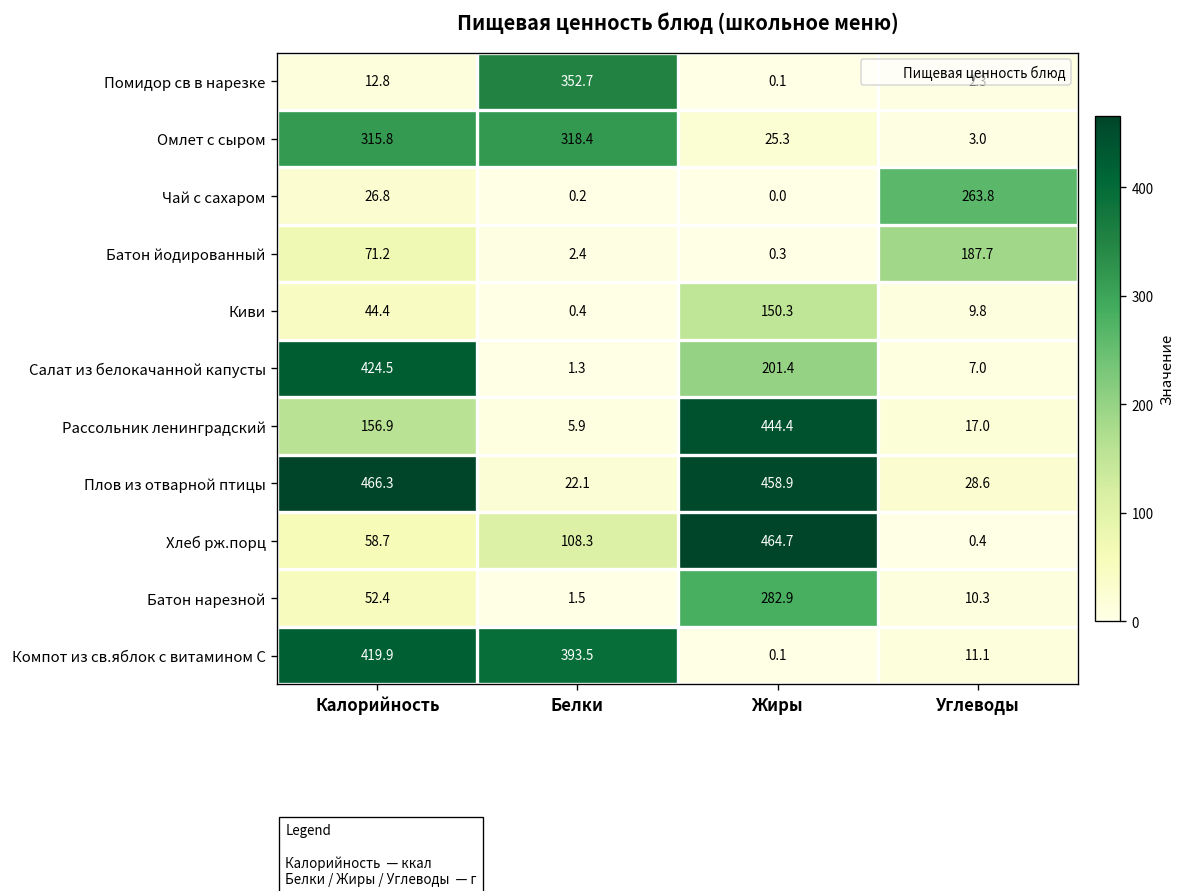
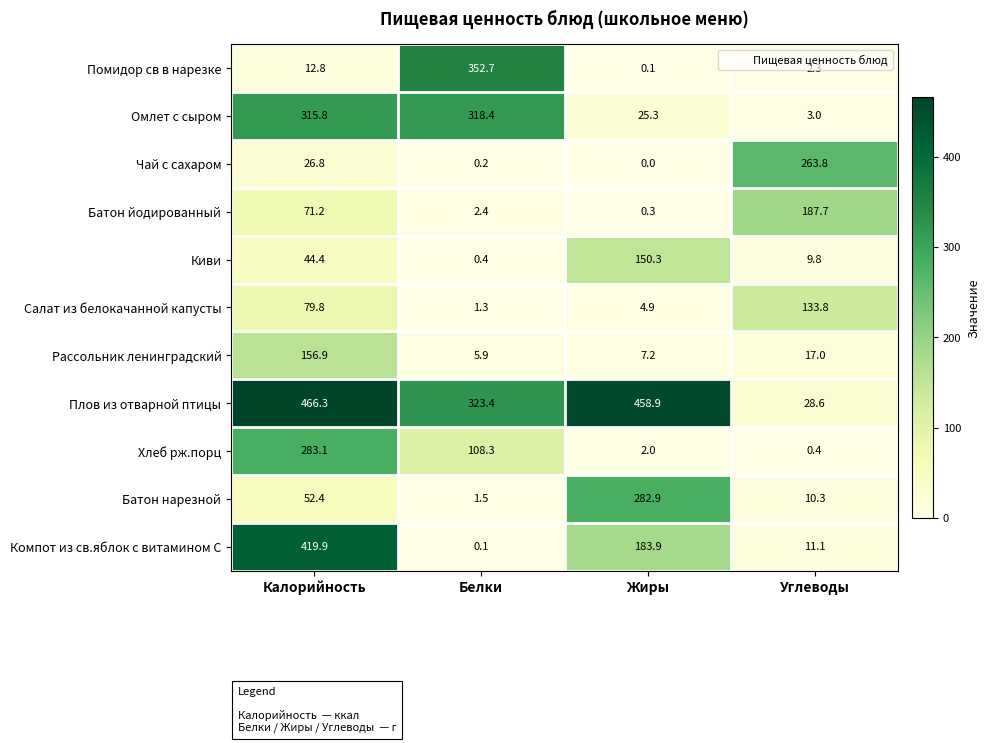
  {
    "Помидор св в нарезке": {
      "Калорийность": 12.8,
      "Белки": 352.7,
      "Жиры": 0.1
    },
    "Омлет с сыром": {
      "Калорийность": 315.8,
      "Белки": 318.4,
      "Жиры": 25.3,
      "Углеводы": 3.0
    },
    "Чай с сахаром": {
      "Калорийность": 26.8,
      "Белки": 0.2,
      "Жиры": 0.0,
      "Углеводы": 263.8
    },
    "Батон йодированный": {
      "Калорийность": 71.2,
      "Белки": 2.4,
      "Жиры": 0.3,
      "Углеводы": 187.7
    },
    "Киви": {
      "Калорийность": 44.4,
      "Белки": 0.4,
      "Жиры": 150.3,
      "Углеводы": 9.8
    },
    "Салат из белокачанной капусты": {
-     "Калорийность": 424.5,
+     "Калорийность": 79.8,
      "Белки": 1.3,
-     "Жиры": 201.4,
-     "Углеводы": 7.0
+     "Жиры": 4.9,
+     "Углеводы": 133.8
    },
    "Рассольник ленинградский": {
      "Калорийность": 156.9,
      "Белки": 5.9,
-     "Жиры": 444.4,
+     "Жиры": 7.2,
      "Углеводы": 17.0
    },
    "Плов из отварной птицы": {
      "Калорийность": 466.3,
-     "Белки": 22.1,
+     "Белки": 323.4,
      "Жиры": 458.9,
      "Углеводы": 28.6
    },
    "Хлеб рж.порц": {
-     "Калорийность": 58.7,
+     "Калорийность": 283.1,
      "Белки": 108.3,
-     "Жиры": 464.7,
+     "Жиры": 2.0,
      "Углеводы": 0.4
    },
    "Батон нарезной": {
      "Калорийность": 52.4,
      "Белки": 1.5,
      "Жиры": 282.9,
      "Углеводы": 10.3
    },
    "Компот из св.яблок с витамином С": {
      "Калорийность": 419.9,
-     "Белки": 393.5,
-     "Жиры": 0.1,
+     "Белки": 0.1,
+     "Жиры": 183.9,
      "Углеводы": 11.1
    }
  }
